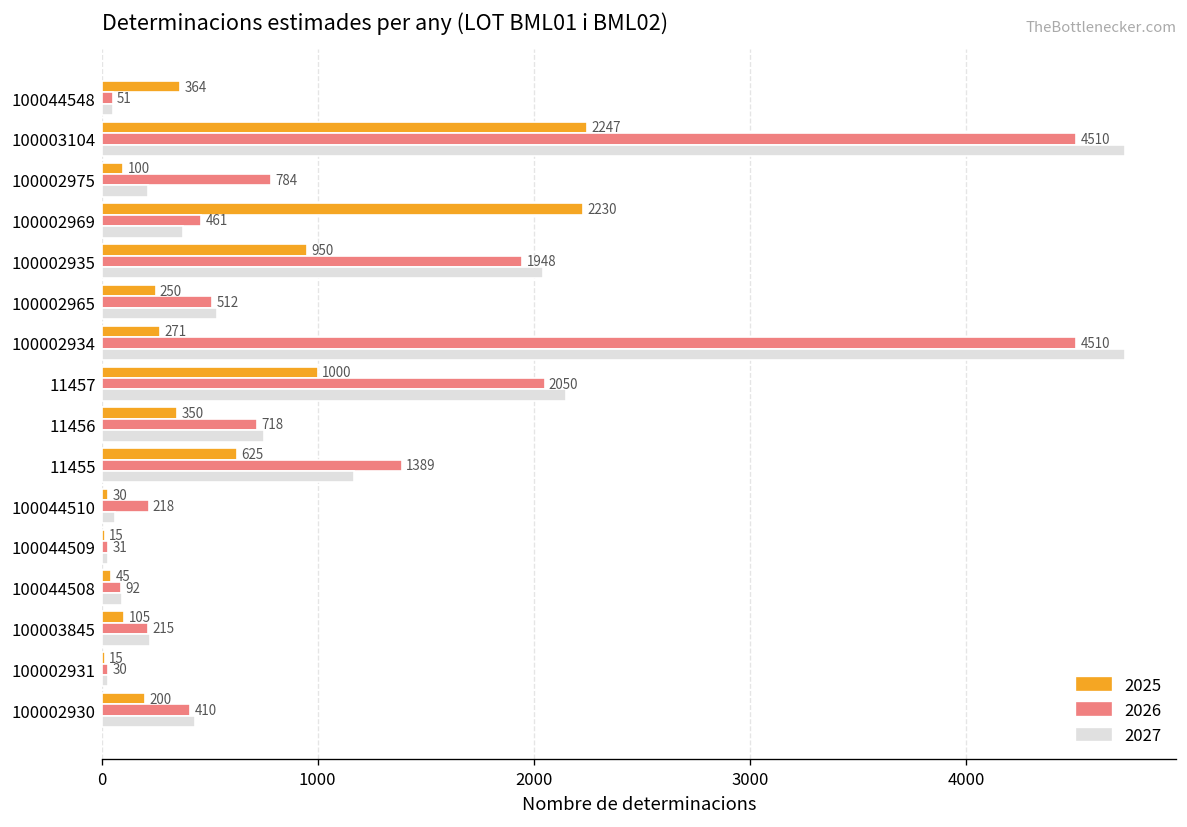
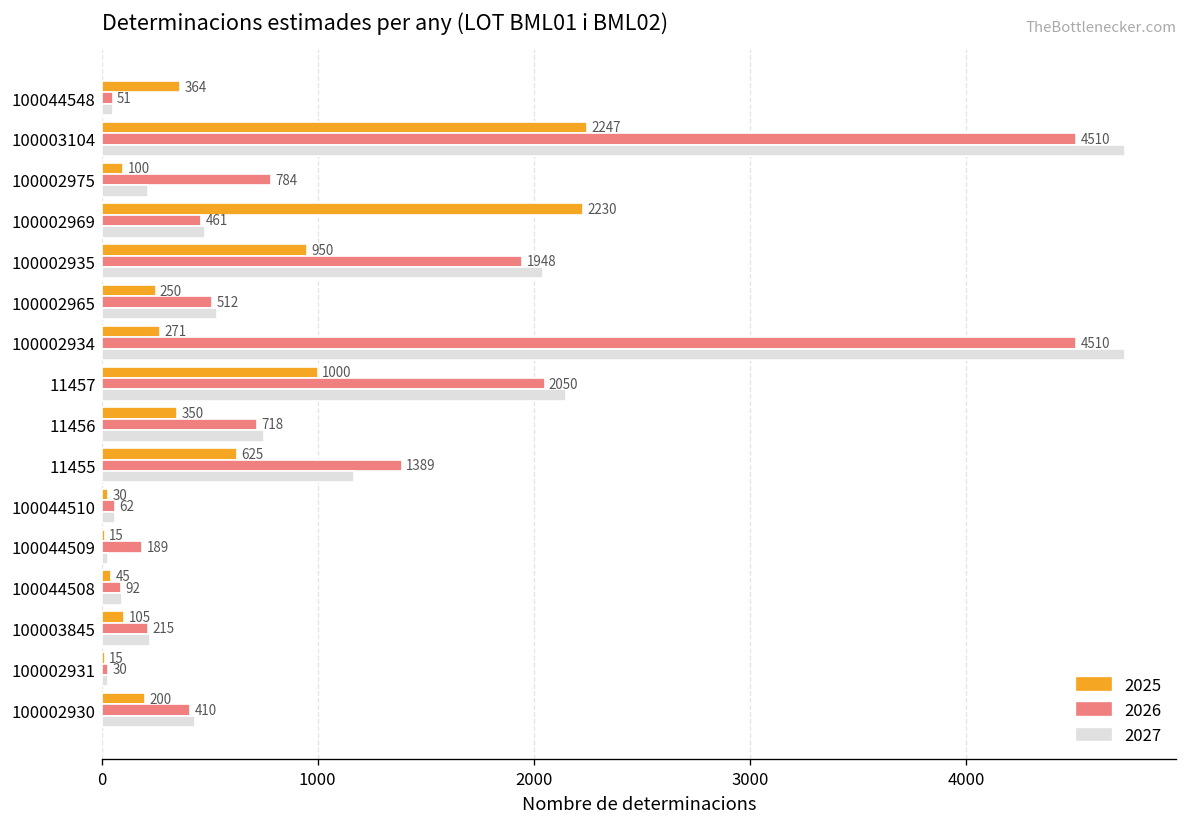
  {
    "2025": {
      "100044548": 364,
      "100003104": 2247,
      "100002975": 100,
      "100002969": 2230,
      "100002935": 950,
      "100002965": 250,
      "100002934": 271,
      "11457": 1000,
      "11456": 350,
      "11455": 625,
      "100044510": 30,
      "100044509": 15,
      "100044508": 45,
      "100003845": 105,
      "100002931": 15,
      "100002930": 200
    },
    "2026": {
      "100044548": 51,
      "100003104": 4510,
      "100002975": 784,
      "100002969": 461,
      "100002935": 1948,
      "100002965": 512,
      "100002934": 4510,
      "11457": 2050,
      "11456": 718,
      "11455": 1389,
-     "100044510": 218,
-     "100044509": 31,
+     "100044510": 62,
+     "100044509": 189,
      "100044508": 92,
      "100003845": 215,
      "100002931": 30,
      "100002930": 410
    },
    "2027": {
      "100044548": 50,
      "100003104": 4740,
      "100002975": 220,
-     "100002969": 380,
+     "100002969": 480,
      "100002935": 2040,
      "100002965": 540,
      "100002934": 4740,
      "11457": 2150,
      "11456": 750,
      "11455": 1170,
      "100044510": 60,
      "100044509": 30,
      "100044508": 100,
      "100003845": 230,
      "100002930": 430
    }
  }
